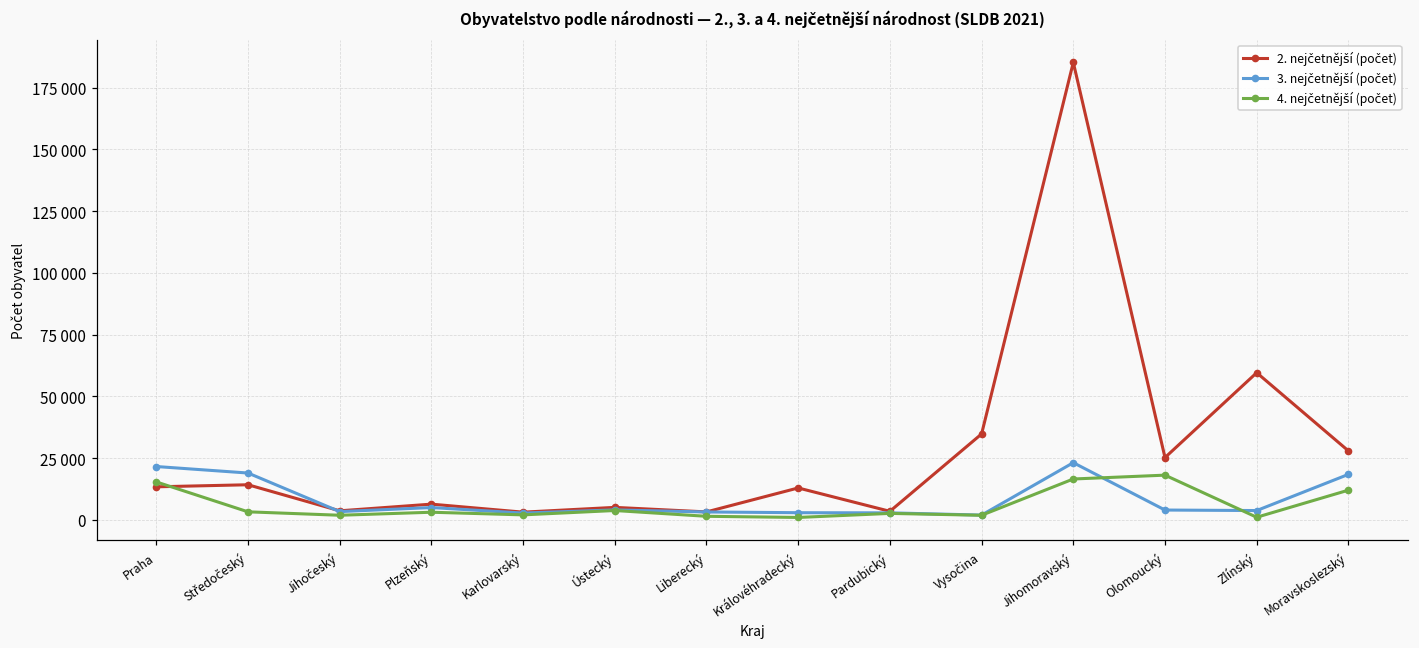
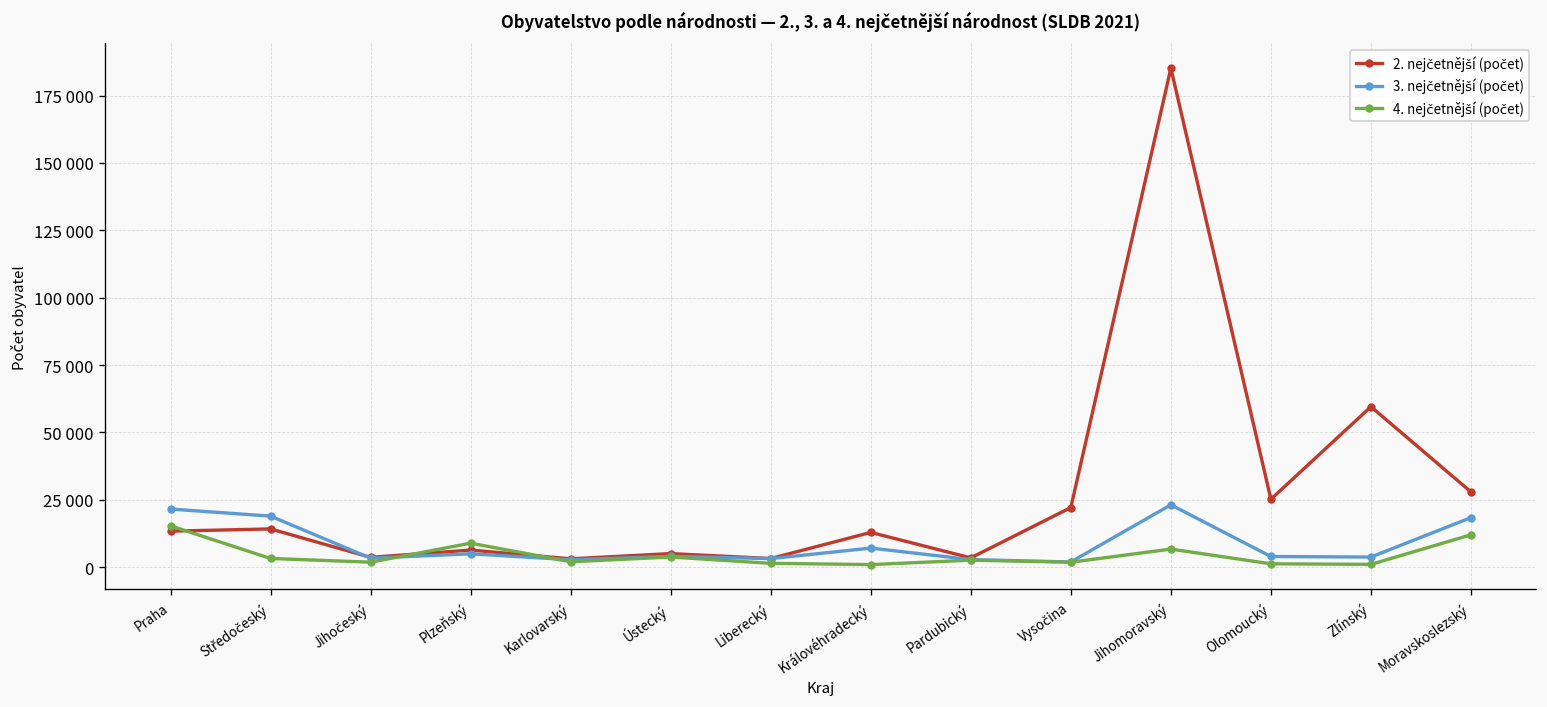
  {
    "2. nejčetnější (počet)": {
      "Praha": 13000,
      "Středočeský": 14000,
      "Plzeňský": 6000,
      "Královéhradecký": 13000,
-     "Vysočina": 35000,
+     "Vysočina": 22000,
      "Jihomoravský": 185000,
      "Olomoucký": 25000,
      "Zlínský": 60000,
      "Moravskoslezský": 28000
    },
    "3. nejčetnější (počet)": {
      "Praha": 22000,
      "Středočeský": 19000,
      "Plzeňský": 5000,
-     "Královéhradecký": 3000,
+     "Královéhradecký": 7000,
      "Jihomoravský": 23000,
      "Olomoucký": 4000,
      "Zlínský": 4000,
      "Moravskoslezský": 18000
    },
    "4. nejčetnější (počet)": {
      "Praha": 15000,
      "Středočeský": 3000,
      "Jihočeský": 2000,
-     "Plzeňský": 3000,
+     "Plzeňský": 9000,
      "Liberecký": 1000,
      "Královéhradecký": 1000,
-     "Jihomoravský": 17000,
-     "Olomoucký": 18000,
+     "Jihomoravský": 7000,
+     "Olomoucký": 1000,
      "Zlínský": 1000,
      "Moravskoslezský": 12000
    }
  }
